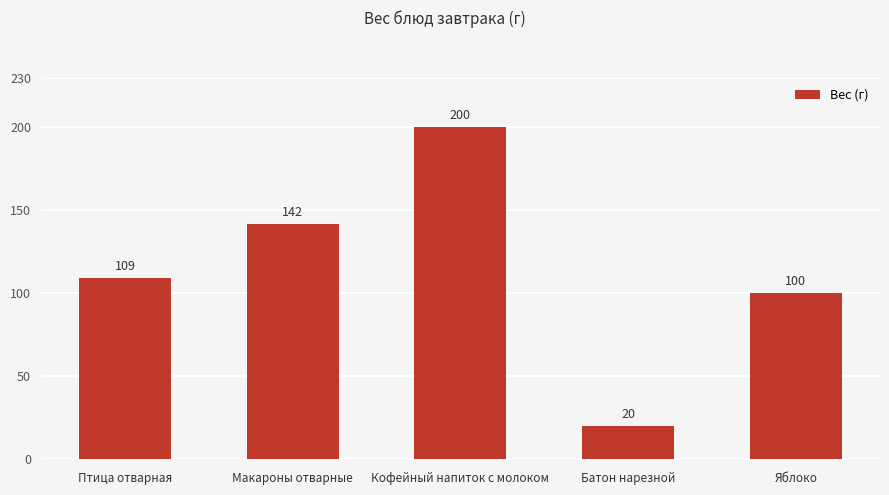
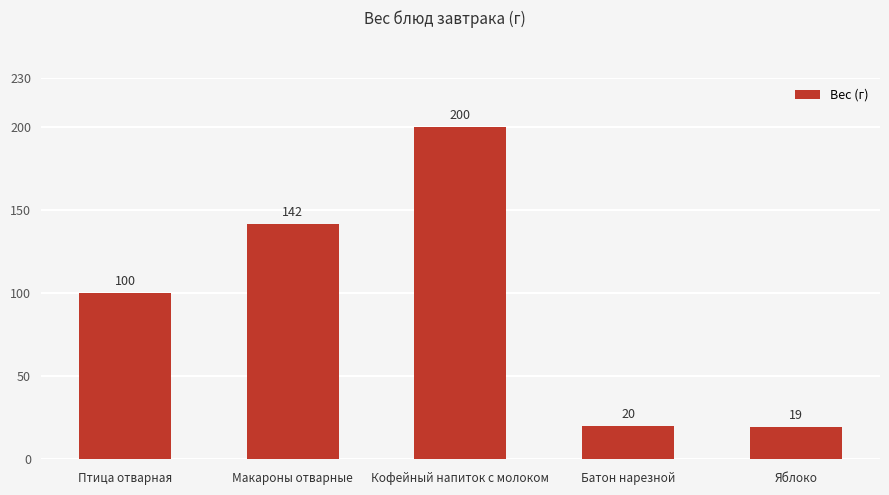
  {
-   "Птица отварная": 109,
+   "Птица отварная": 100,
    "Макароны отварные": 142,
    "Кофейный напиток с молоком": 200,
    "Батон нарезной": 20,
-   "Яблоко": 100
+   "Яблоко": 19
  }
